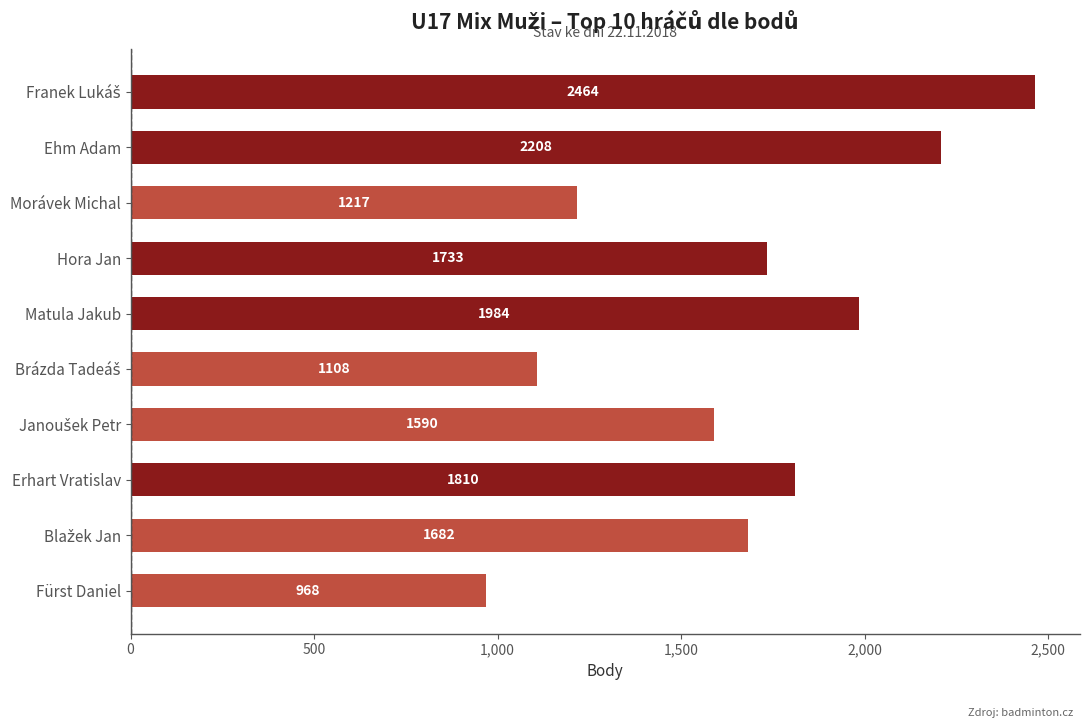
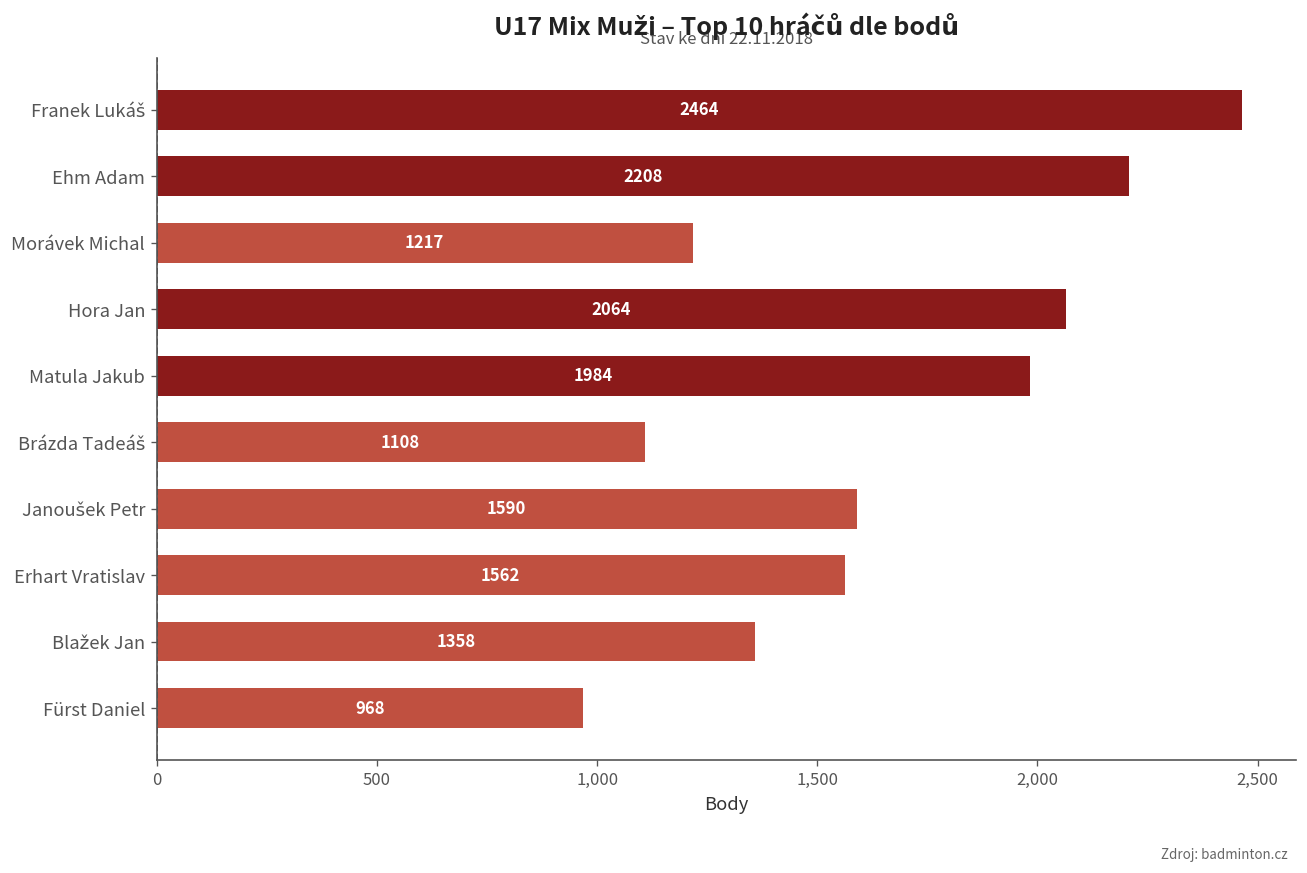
  {
    "Franek Lukáš": 2464,
    "Ehm Adam": 2208,
    "Morávek Michal": 1217,
-   "Hora Jan": 1733,
+   "Hora Jan": 2064,
    "Matula Jakub": 1984,
    "Brázda Tadeáš": 1108,
    "Janoušek Petr": 1590,
-   "Erhart Vratislav": 1810,
-   "Blažek Jan": 1682,
+   "Erhart Vratislav": 1562,
+   "Blažek Jan": 1358,
    "Fürst Daniel": 968
  }
